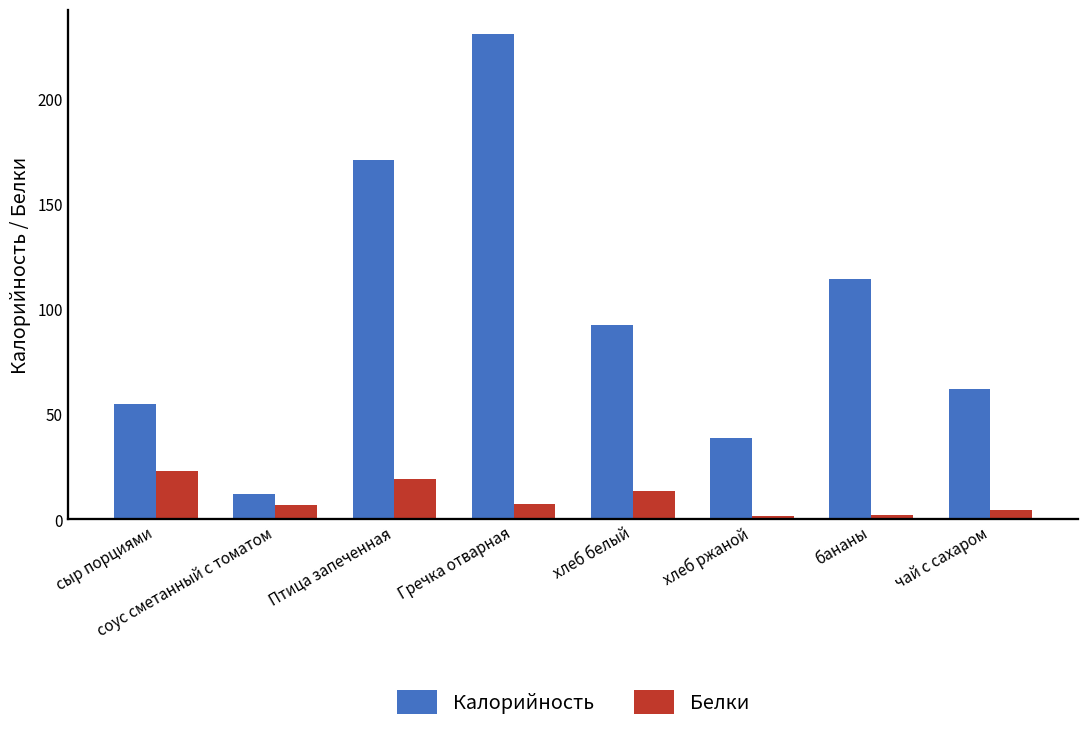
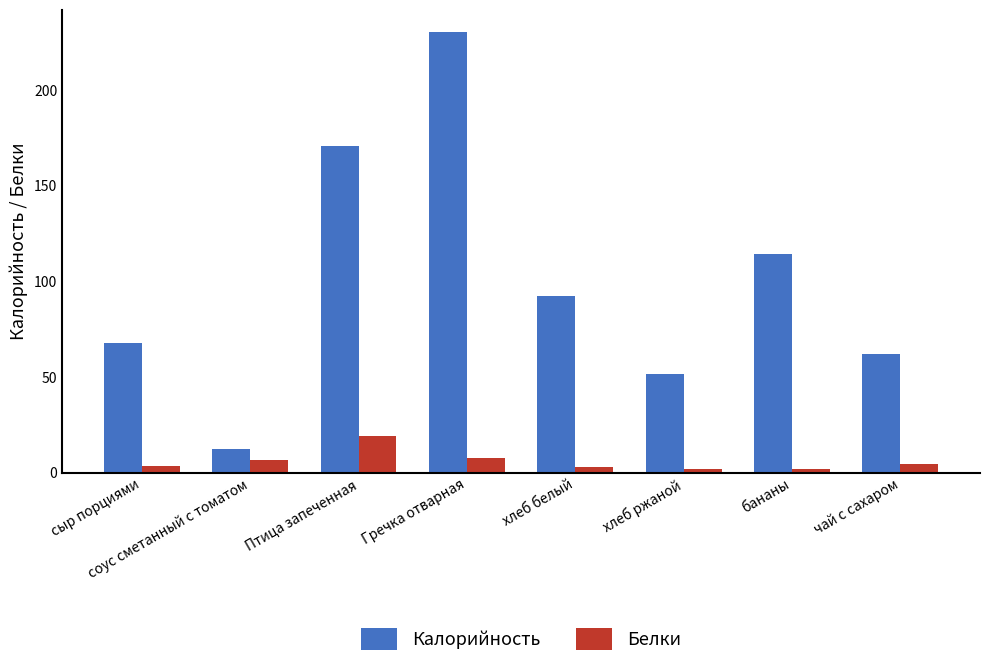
  {
    "Калорийность": {
-     "сыр порциями": 55,
+     "сыр порциями": 68,
      "соус сметанный с томатом": 12,
      "Птица запеченная": 171,
      "Гречка отварная": 230,
      "хлеб белый": 92,
-     "хлеб ржаной": 39,
+     "хлеб ржаной": 52,
      "бананы": 114,
      "чай с сахаром": 62
    },
    "Белки": {
-     "сыр порциями": 23,
+     "сыр порциями": 3,
      "соус сметанный с томатом": 7,
      "Птица запеченная": 19,
      "Гречка отварная": 7,
-     "хлеб белый": 14,
+     "хлеб белый": 3,
      "хлеб ржаной": 2,
      "бананы": 2,
      "чай с сахаром": 4
    }
  }
